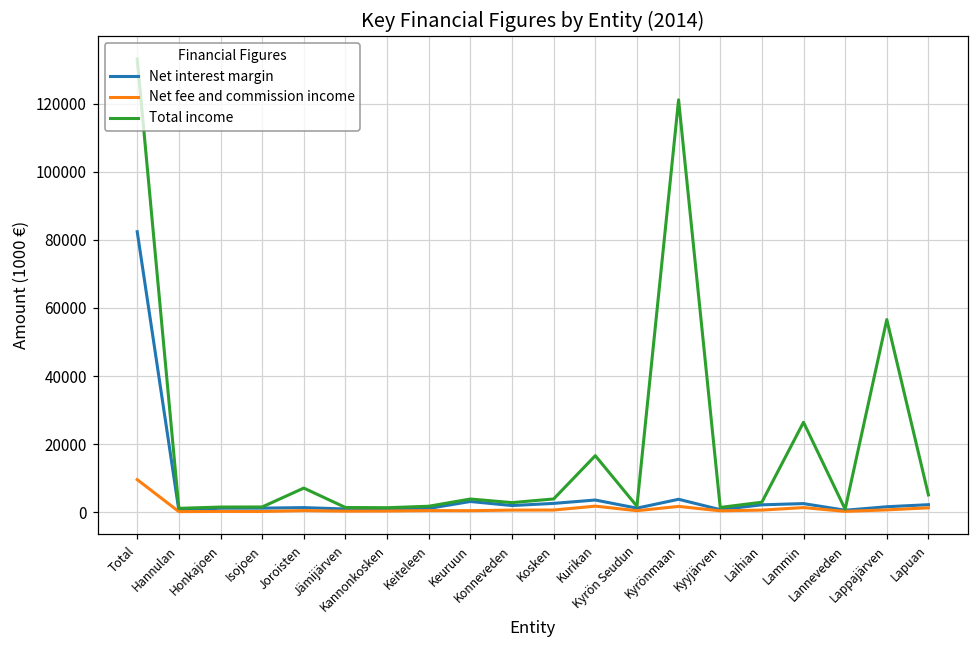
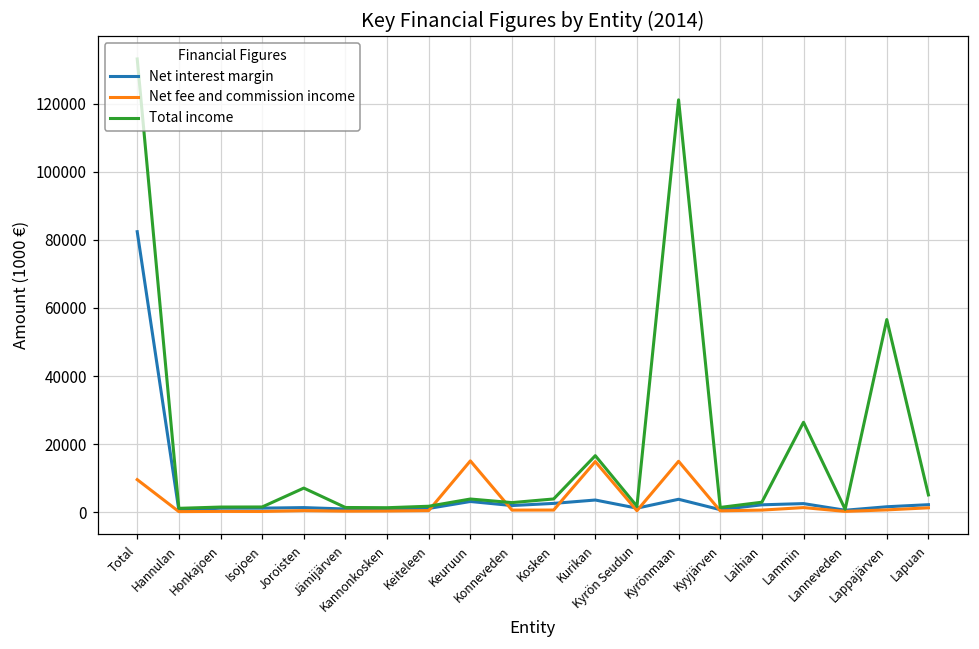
  {
    "Net interest margin": {
      "Total": 82000,
      "Joroisten": 1000,
      "Konneveden": 2000,
      "Kosken": 3000,
      "Kurikan": 4000,
      "Kyrönmaan": 4000,
      "Lammin": 3000,
      "Lappajärven": 2000,
      "Lapuan": 2000
    },
    "Net fee and commission income": {
      "Total": 10000,
      "Honkajoen": 0,
      "Isojoen": 0,
      "Joroisten": 0,
-     "Keuruun": 0,
+     "Keuruun": 15000,
      "Konneveden": 1000,
      "Kosken": 1000,
-     "Kurikan": 2000,
-     "Kyrönmaan": 2000,
+     "Kurikan": 15000,
+     "Kyrönmaan": 15000,
      "Laihian": 1000,
      "Lammin": 1000,
      "Lappajärven": 1000,
      "Lapuan": 1000
    },
    "Total income": {
      "Joroisten": 7000,
      "Konneveden": 3000,
      "Kosken": 4000,
      "Kurikan": 17000,
      "Kyrönmaan": 121000,
      "Lammin": 26000,
      "Lappajärven": 57000,
      "Lapuan": 5000
    }
  }
